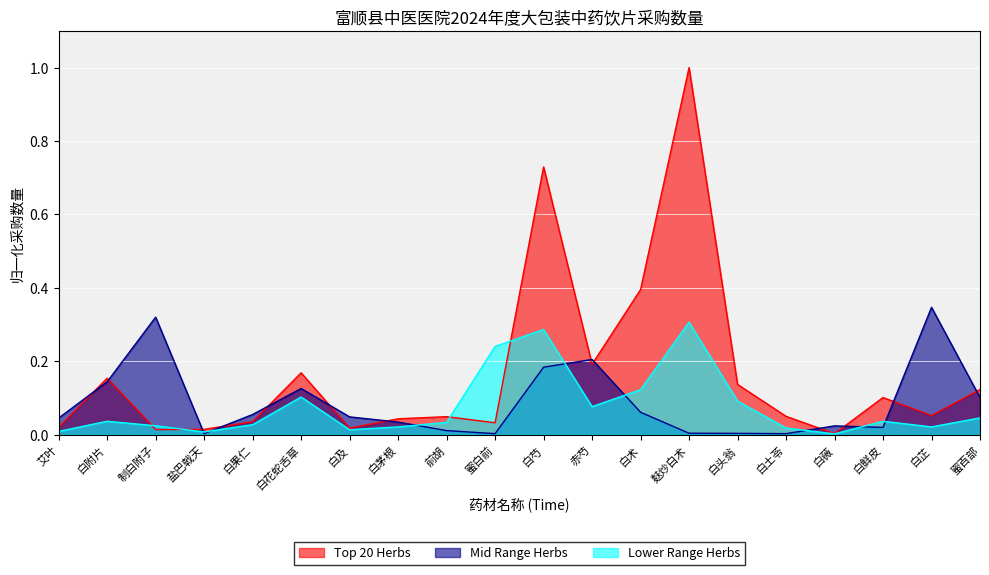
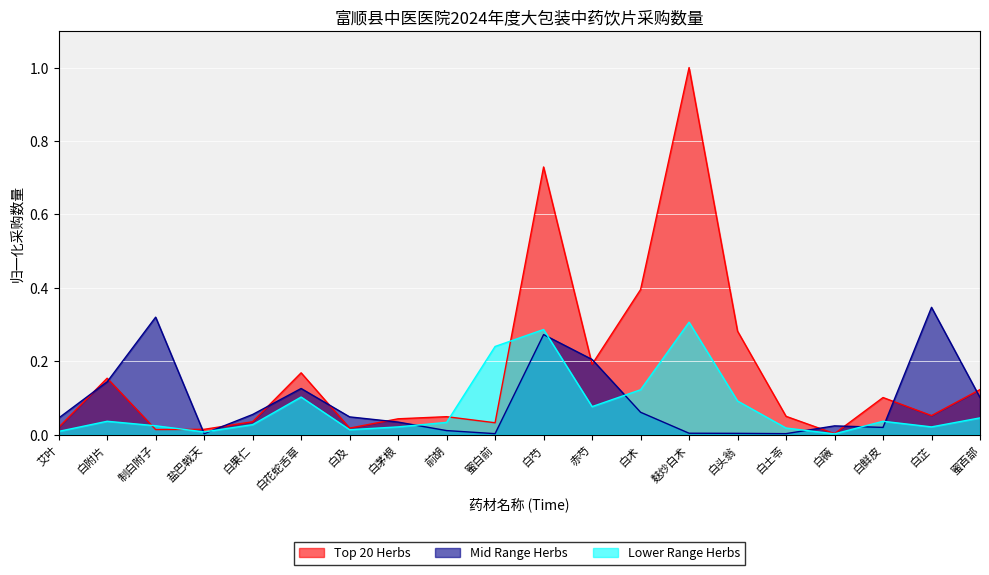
  {
    "Top 20 Herbs": {
      "艾叶": 0.02,
      "白附片": 0.15,
      "制白附子": 0.01,
      "盐巴戟天": 0.01,
      "白果仁": 0.04,
      "白花蛇舌草": 0.17,
      "白茅根": 0.04,
      "前胡": 0.05,
      "蜜白前": 0.03,
      "白芍": 0.73,
      "赤芍": 0.19,
      "白术": 0.40,
      "麸炒白术": 1.00,
-     "白头翁": 0.14,
+     "白头翁": 0.28,
      "白土苓": 0.05,
      "白鲜皮": 0.10,
      "白芷": 0.05,
      "蜜百部": 0.12
    },
    "Mid Range Herbs": {
      "艾叶": 0.05,
      "白附片": 0.14,
      "制白附子": 0.32,
      "白果仁": 0.06,
      "白花蛇舌草": 0.13,
      "白及": 0.05,
      "白茅根": 0.03,
      "前胡": 0.01,
      "蜜白前": 0.00,
-     "白芍": 0.18,
+     "白芍": 0.27,
      "赤芍": 0.21,
      "白术": 0.06,
      "麸炒白术": 0.00,
      "白头翁": 0.00,
      "白土苓": 0.00,
      "白薇": 0.02,
      "白鲜皮": 0.02,
      "白芷": 0.35,
      "蜜百部": 0.10
    },
    "Lower Range Herbs": {
      "艾叶": 0.01,
      "白附片": 0.04,
      "制白附子": 0.02,
      "白果仁": 0.03,
      "白花蛇舌草": 0.10,
      "白茅根": 0.02,
      "前胡": 0.03,
      "蜜白前": 0.24,
      "白芍": 0.29,
      "赤芍": 0.08,
      "白术": 0.12,
      "麸炒白术": 0.31,
      "白头翁": 0.09,
      "白土苓": 0.02,
      "白鲜皮": 0.04,
      "白芷": 0.02,
      "蜜百部": 0.05
    }
  }
